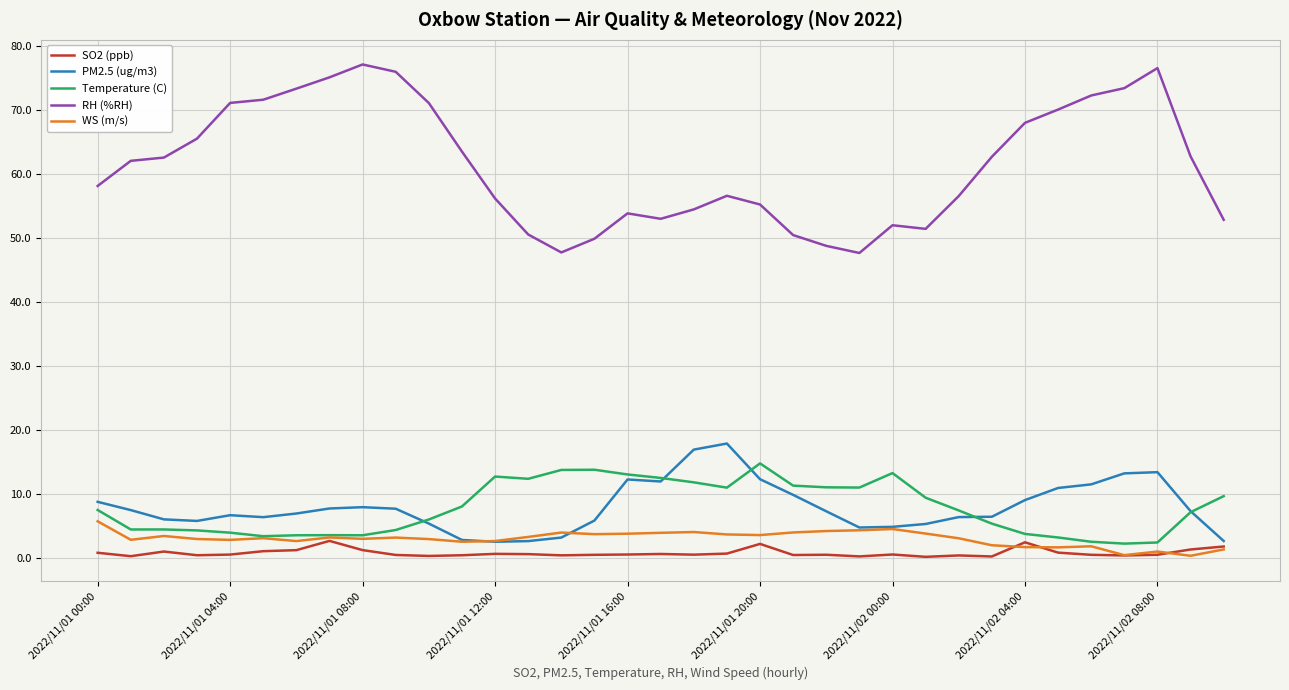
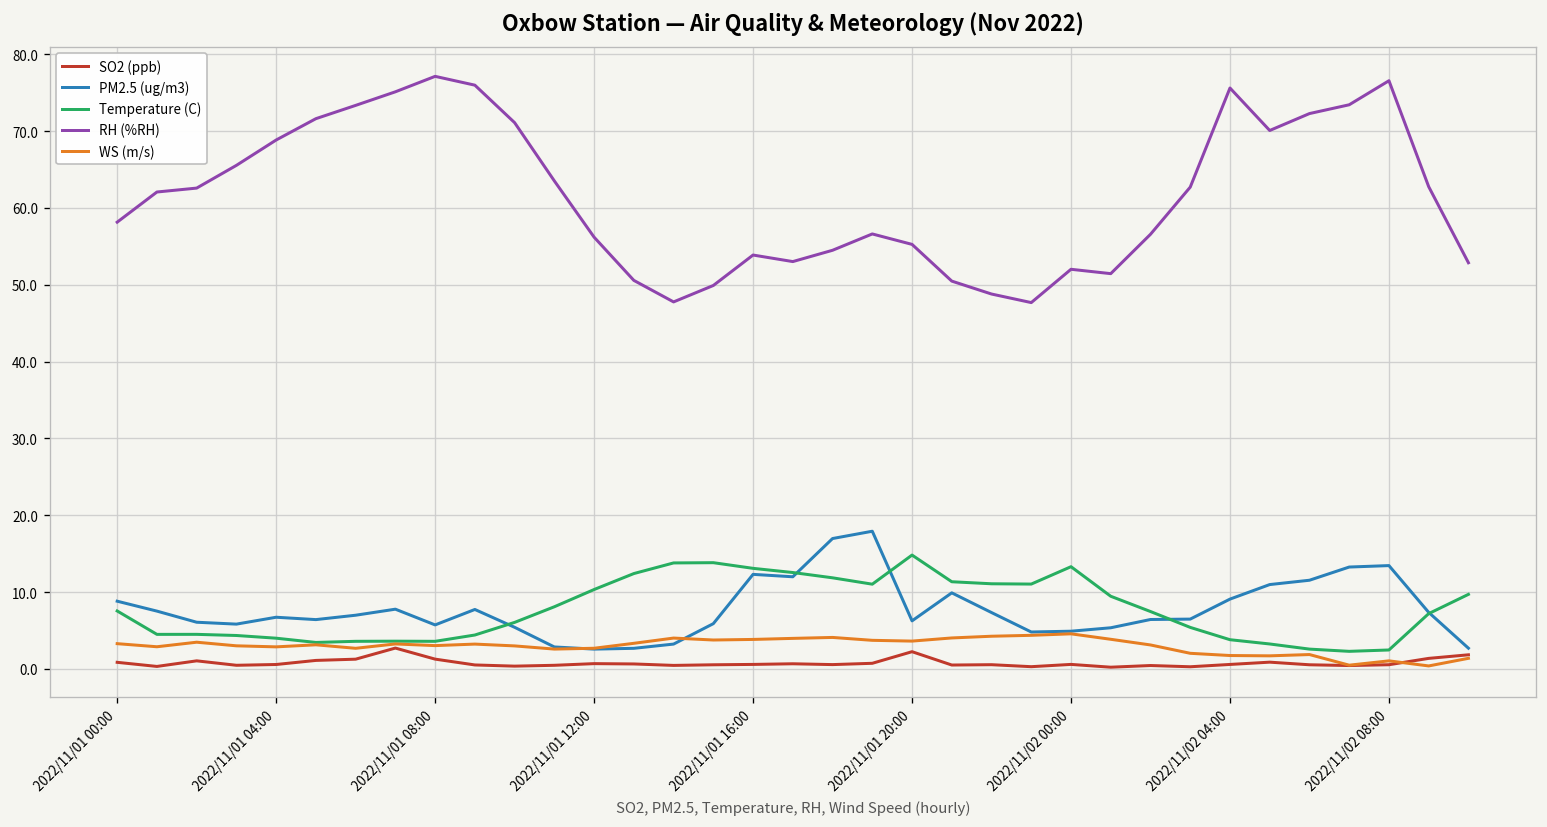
  {
    "SO2 (ppb)": {
      "2022/11/01 00:00": 1,
      "2022/11/01 04:00": 1,
      "2022/11/01 08:00": 1,
      "2022/11/01 12:00": 1,
      "2022/11/01 16:00": 1,
      "2022/11/01 20:00": 2,
      "2022/11/02 00:00": 1,
-     "2022/11/02 04:00": 3,
+     "2022/11/02 04:00": 1,
      "2022/11/02 08:00": 1
    },
    "PM2.5 (ug/m3)": {
      "2022/11/01 00:00": 9,
      "2022/11/01 04:00": 7,
-     "2022/11/01 08:00": 8,
+     "2022/11/01 08:00": 6,
      "2022/11/01 16:00": 12,
-     "2022/11/01 20:00": 12,
+     "2022/11/01 20:00": 6,
      "2022/11/02 04:00": 9,
      "2022/11/02 08:00": 13
    },
    "Temperature (C)": {
      "2022/11/01 00:00": 8,
      "2022/11/01 04:00": 4,
      "2022/11/01 08:00": 4,
-     "2022/11/01 12:00": 13,
+     "2022/11/01 12:00": 10,
      "2022/11/01 16:00": 13,
      "2022/11/01 20:00": 15,
      "2022/11/02 00:00": 13,
      "2022/11/02 04:00": 4,
      "2022/11/02 08:00": 2
    },
    "RH (%RH)": {
      "2022/11/01 00:00": 58,
-     "2022/11/01 04:00": 71,
+     "2022/11/01 04:00": 69,
      "2022/11/01 08:00": 77,
      "2022/11/01 12:00": 56,
      "2022/11/01 16:00": 54,
      "2022/11/01 20:00": 55,
      "2022/11/02 00:00": 52,
-     "2022/11/02 04:00": 68,
+     "2022/11/02 04:00": 76,
      "2022/11/02 08:00": 77
    },
    "WS (m/s)": {
-     "2022/11/01 00:00": 6,
+     "2022/11/01 00:00": 3,
      "2022/11/01 04:00": 3,
      "2022/11/01 08:00": 3,
      "2022/11/01 16:00": 4,
      "2022/11/01 20:00": 4,
      "2022/11/02 04:00": 2,
      "2022/11/02 08:00": 1
    }
  }
